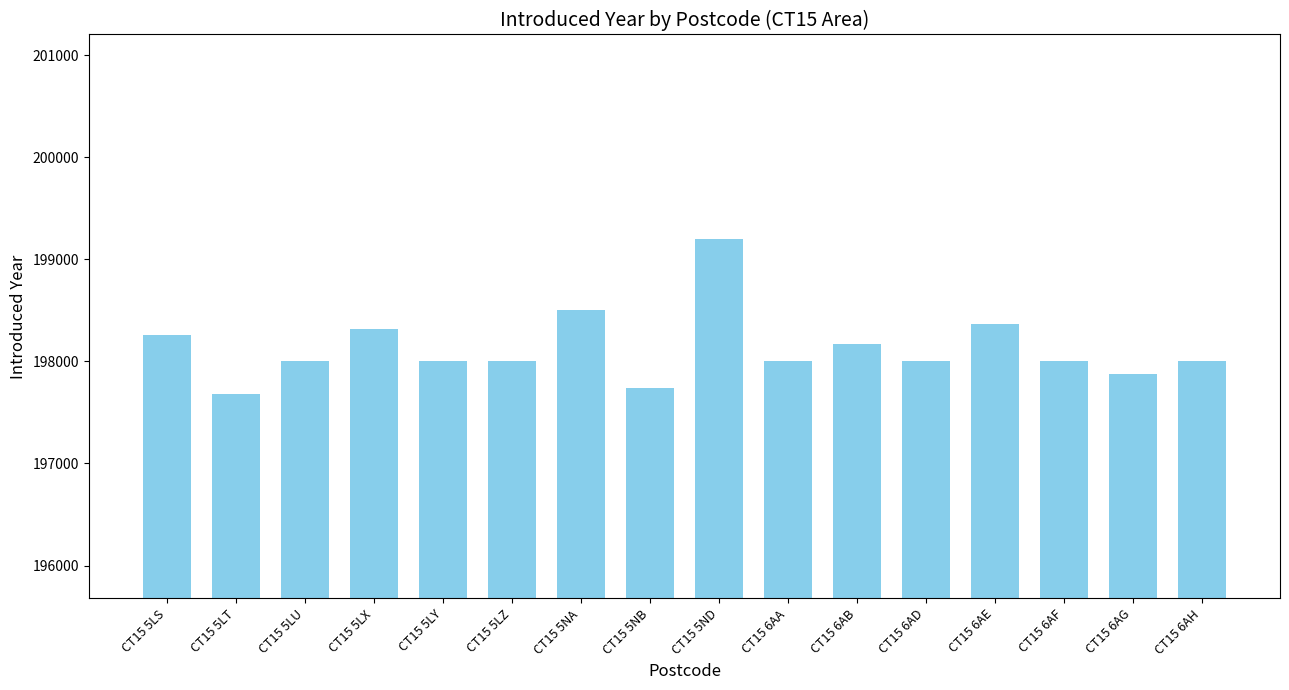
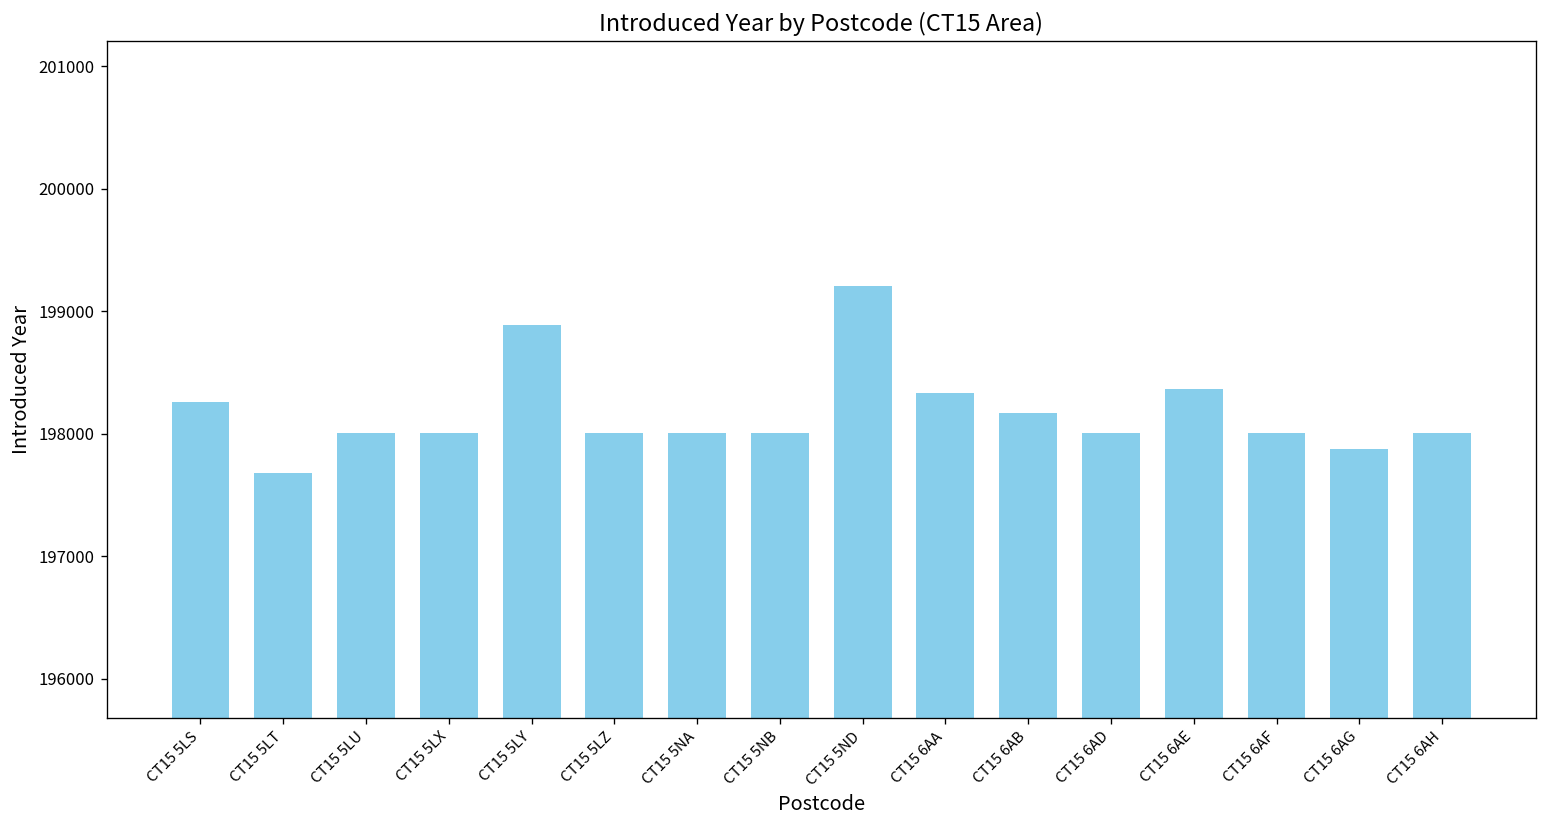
  {
    "CT15 5LS": 198260,
    "CT15 5LT": 197680,
    "CT15 5LU": 198000,
-   "CT15 5LX": 198310,
-   "CT15 5LY": 198000,
+   "CT15 5LX": 198000,
+   "CT15 5LY": 198890,
    "CT15 5LZ": 198000,
-   "CT15 5NA": 198510,
-   "CT15 5NB": 197730,
+   "CT15 5NA": 198000,
+   "CT15 5NB": 198000,
    "CT15 5ND": 199200,
-   "CT15 6AA": 198000,
+   "CT15 6AA": 198330,
    "CT15 6AB": 198170,
    "CT15 6AD": 198000,
    "CT15 6AE": 198370,
    "CT15 6AF": 198000,
    "CT15 6AG": 197870,
    "CT15 6AH": 198000
  }
